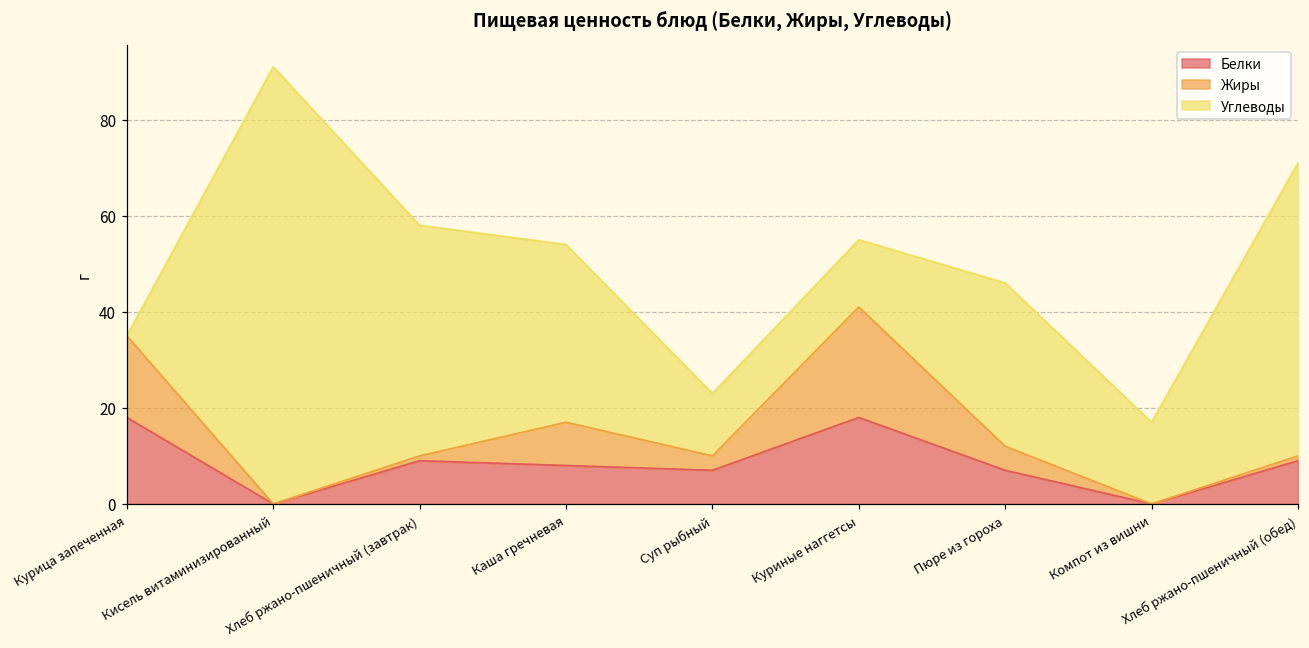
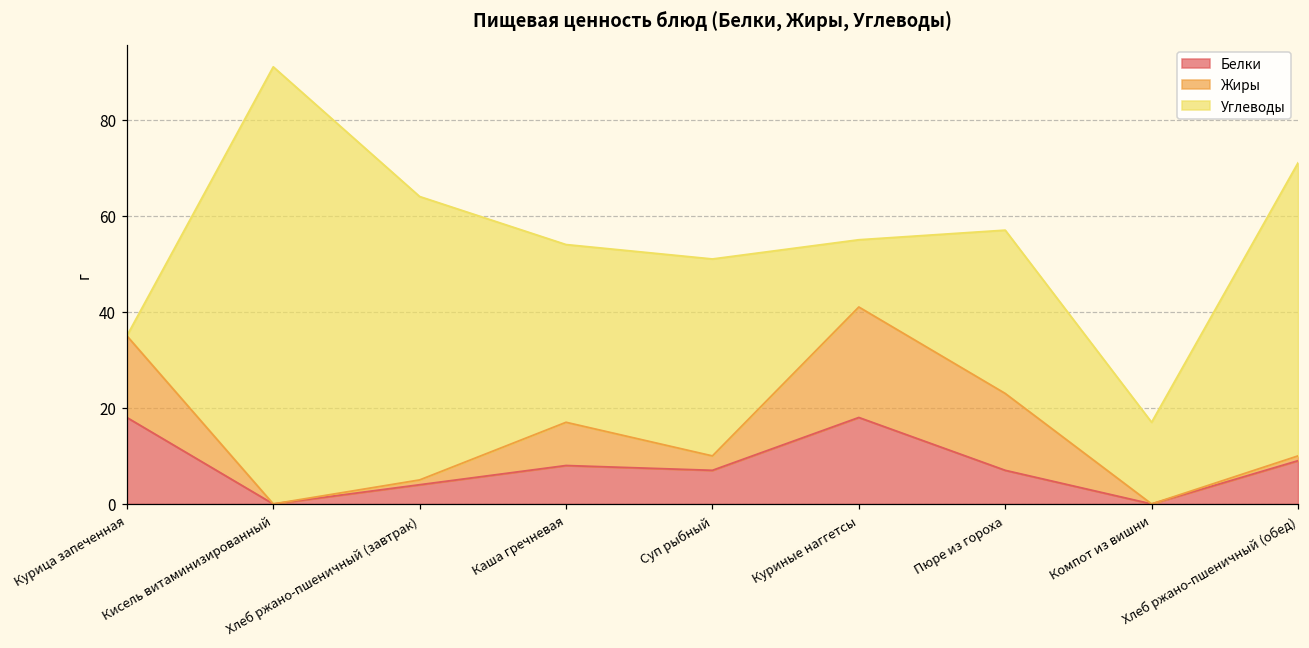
  {
    "Белки": {
      "Курица запеченная": 18,
-     "Хлеб ржано-пшеничный (завтрак)": 9,
+     "Хлеб ржано-пшеничный (завтрак)": 4,
      "Каша гречневая": 8,
      "Суп рыбный": 7,
      "Куриные наггетсы": 18,
      "Пюре из гороха": 7,
      "Хлеб ржано-пшеничный (обед)": 9
    },
    "Жиры": {
      "Хлеб ржано-пшеничный (завтрак)": 1,
      "Каша гречневая": 9,
      "Суп рыбный": 3,
      "Куриные наггетсы": 23,
-     "Пюре из гороха": 5,
+     "Пюре из гороха": 16,
      "Хлеб ржано-пшеничный (обед)": 1
    },
    "Углеводы": {
      "Кисель витаминизированный": 91,
-     "Хлеб ржано-пшеничный (завтрак)": 48,
+     "Хлеб ржано-пшеничный (завтрак)": 59,
      "Каша гречневая": 37,
-     "Суп рыбный": 13,
+     "Суп рыбный": 41,
      "Куриные наггетсы": 14,
      "Пюре из гороха": 34,
      "Компот из вишни": 17,
      "Хлеб ржано-пшеничный (обед)": 61
    }
  }
